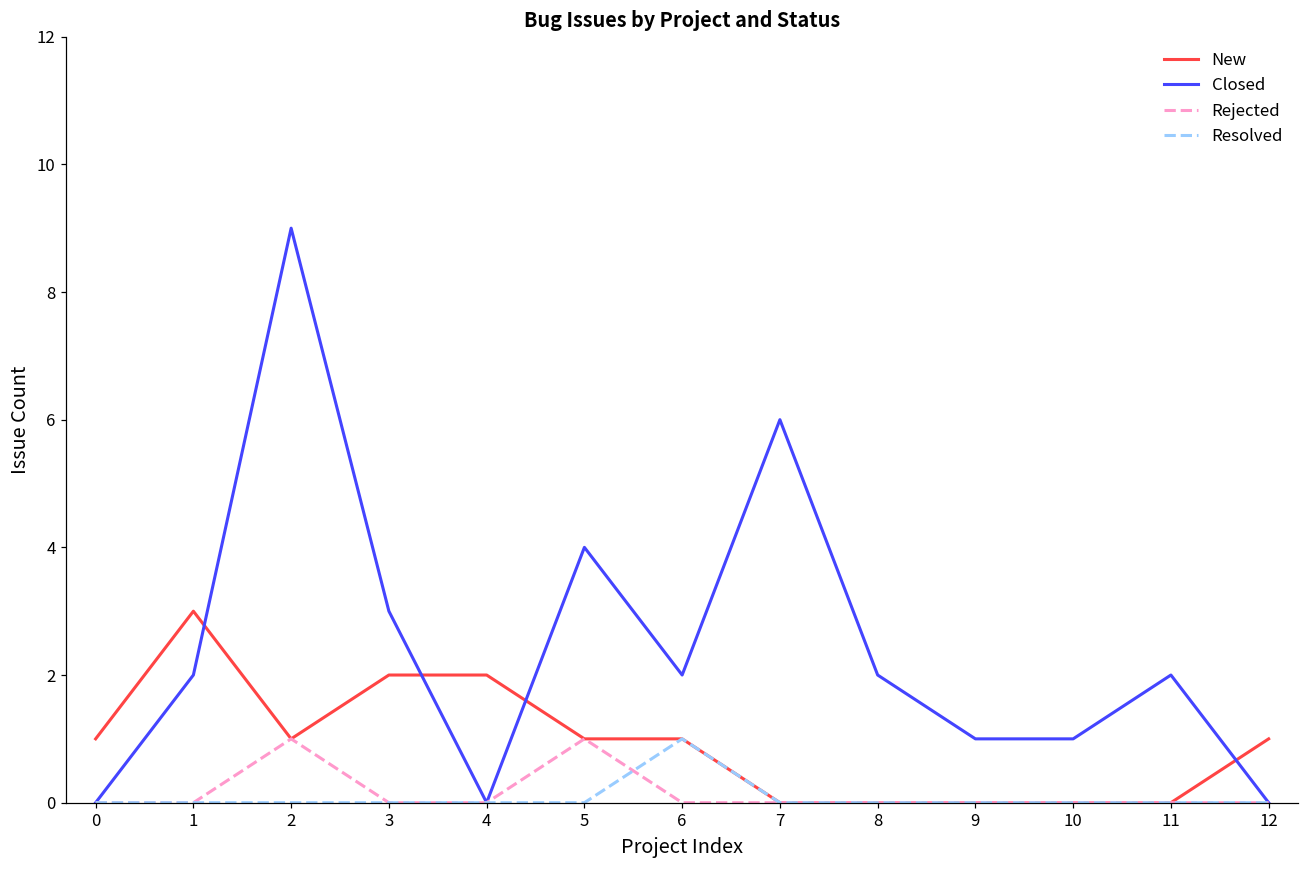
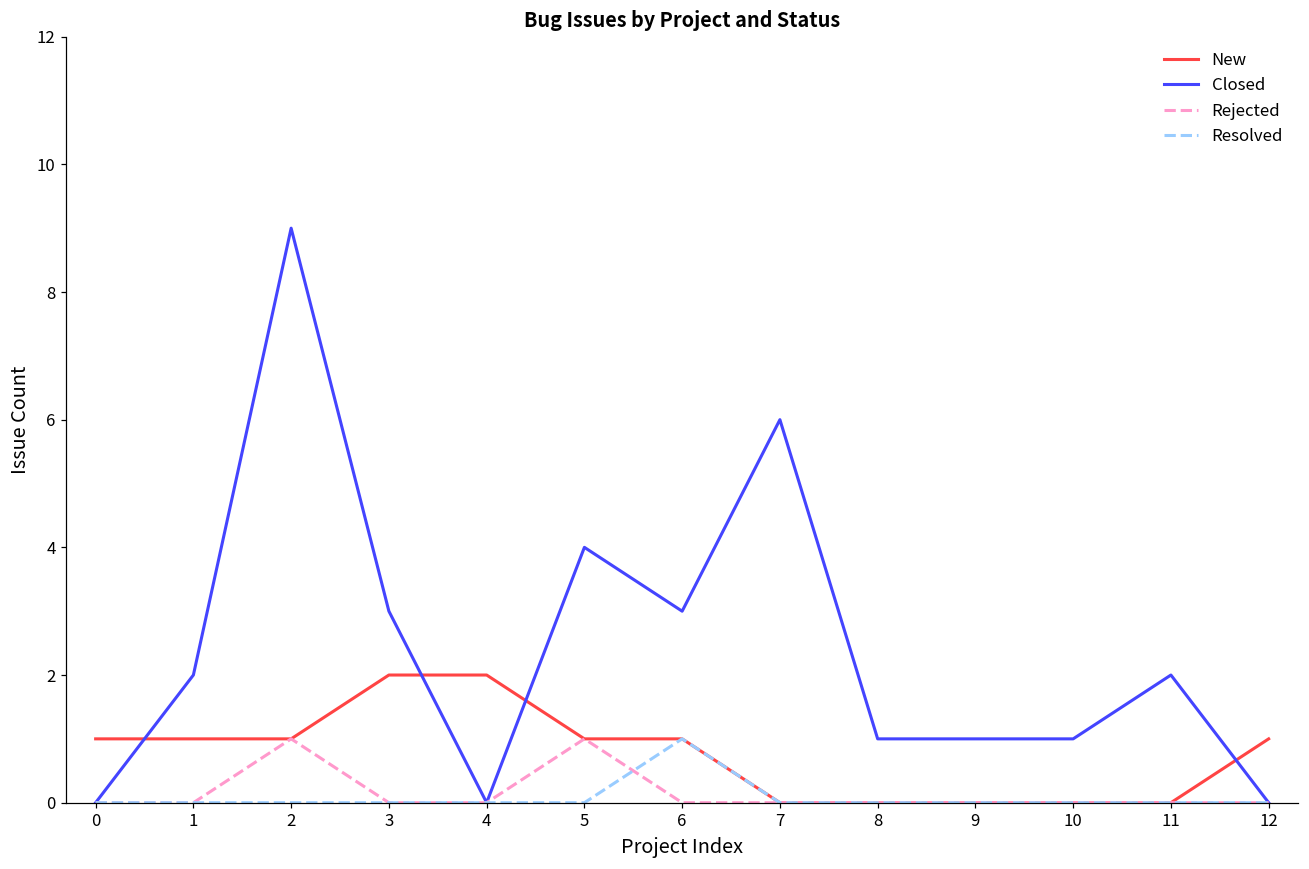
  {
    "New": {
      "0": 1,
-     "1": 3,
+     "1": 1,
      "3": 2,
      "4": 2,
      "12": 1
    },
    "Closed": {
      "1": 2,
      "2": 9,
      "3": 3,
      "5": 4,
-     "6": 2,
+     "6": 3,
      "7": 6,
-     "8": 2,
+     "8": 1,
      "9": 1,
      "10": 1,
      "11": 2
    },
    "Rejected": {
      "6": 0
    },
    "Resolved": {
      "2": 0,
      "5": 0
    }
  }
